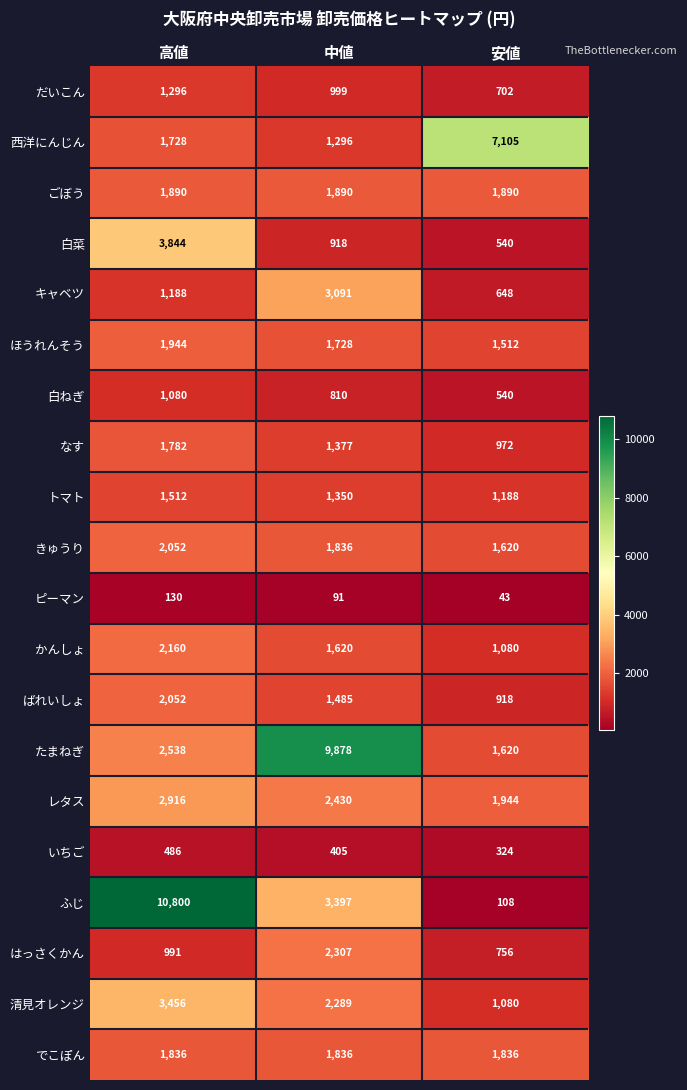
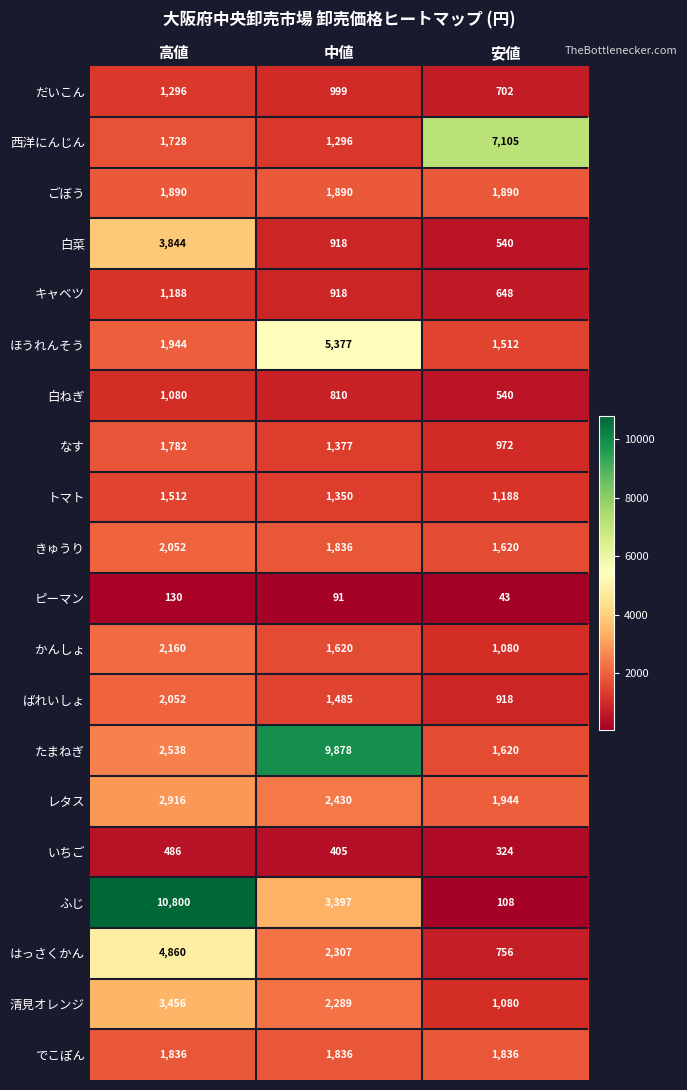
  {
    "だいこん": {
      "高値": "1,296",
      "中値": "999",
      "安値": "702"
    },
    "西洋にんじん": {
      "高値": "1,728",
      "中値": "1,296",
      "安値": "7,105"
    },
    "ごぼう": {
      "高値": "1,890",
      "中値": "1,890",
      "安値": "1,890"
    },
    "白菜": {
      "高値": "3,844",
      "中値": "918",
      "安値": "540"
    },
    "キャベツ": {
      "高値": "1,188",
-     "中値": "3,091",
+     "中値": "918",
      "安値": "648"
    },
    "ほうれんそう": {
      "高値": "1,944",
-     "中値": "1,728",
+     "中値": "5,377",
      "安値": "1,512"
    },
    "白ねぎ": {
      "高値": "1,080",
      "中値": "810",
      "安値": "540"
    },
    "なす": {
      "高値": "1,782",
      "中値": "1,377",
      "安値": "972"
    },
    "トマト": {
      "高値": "1,512",
      "中値": "1,350",
      "安値": "1,188"
    },
    "きゅうり": {
      "高値": "2,052",
      "中値": "1,836",
      "安値": "1,620"
    },
    "ピーマン": {
      "高値": "130",
      "中値": "91",
      "安値": "43"
    },
    "かんしょ": {
      "高値": "2,160",
      "中値": "1,620",
      "安値": "1,080"
    },
    "ばれいしょ": {
      "高値": "2,052",
      "中値": "1,485",
      "安値": "918"
    },
    "たまねぎ": {
      "高値": "2,538",
      "中値": "9,878",
      "安値": "1,620"
    },
    "レタス": {
      "高値": "2,916",
      "中値": "2,430",
      "安値": "1,944"
    },
    "いちご": {
      "高値": "486",
      "中値": "405",
      "安値": "324"
    },
    "ふじ": {
      "高値": "10,800",
      "中値": "3,397",
      "安値": "108"
    },
    "はっさくかん": {
-     "高値": "991",
+     "高値": "4,860",
      "中値": "2,307",
      "安値": "756"
    },
    "清見オレンジ": {
      "高値": "3,456",
      "中値": "2,289",
      "安値": "1,080"
    },
    "でこぽん": {
      "高値": "1,836",
      "中値": "1,836",
      "安値": "1,836"
    }
  }
